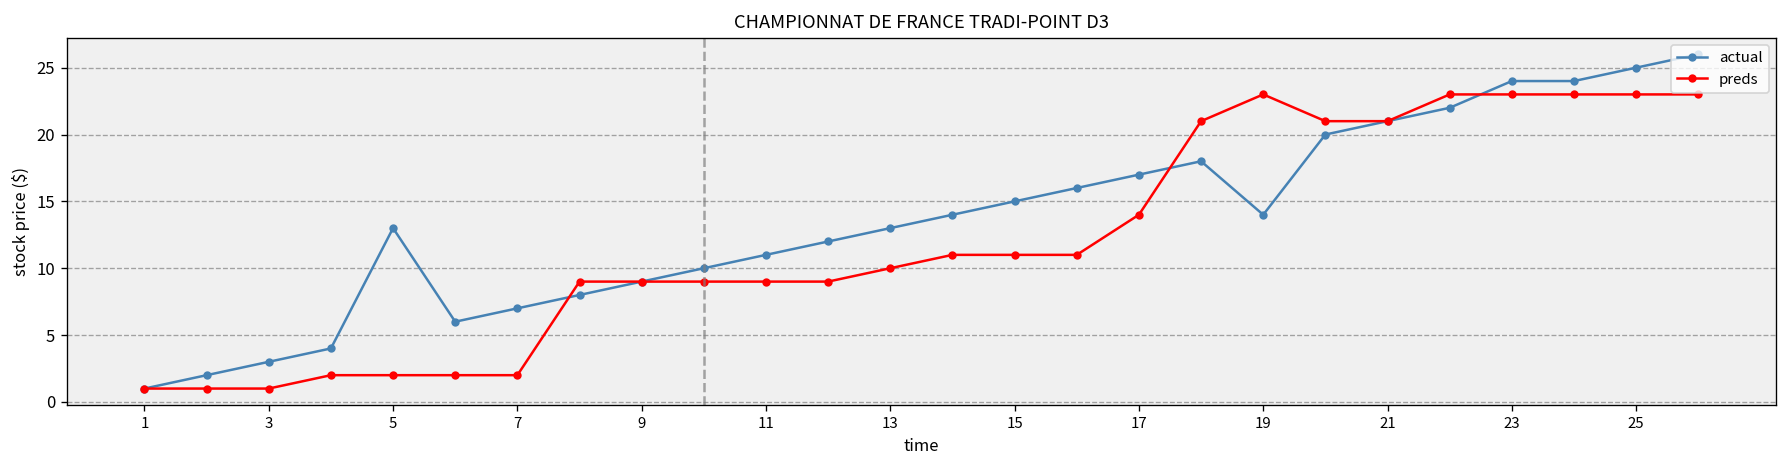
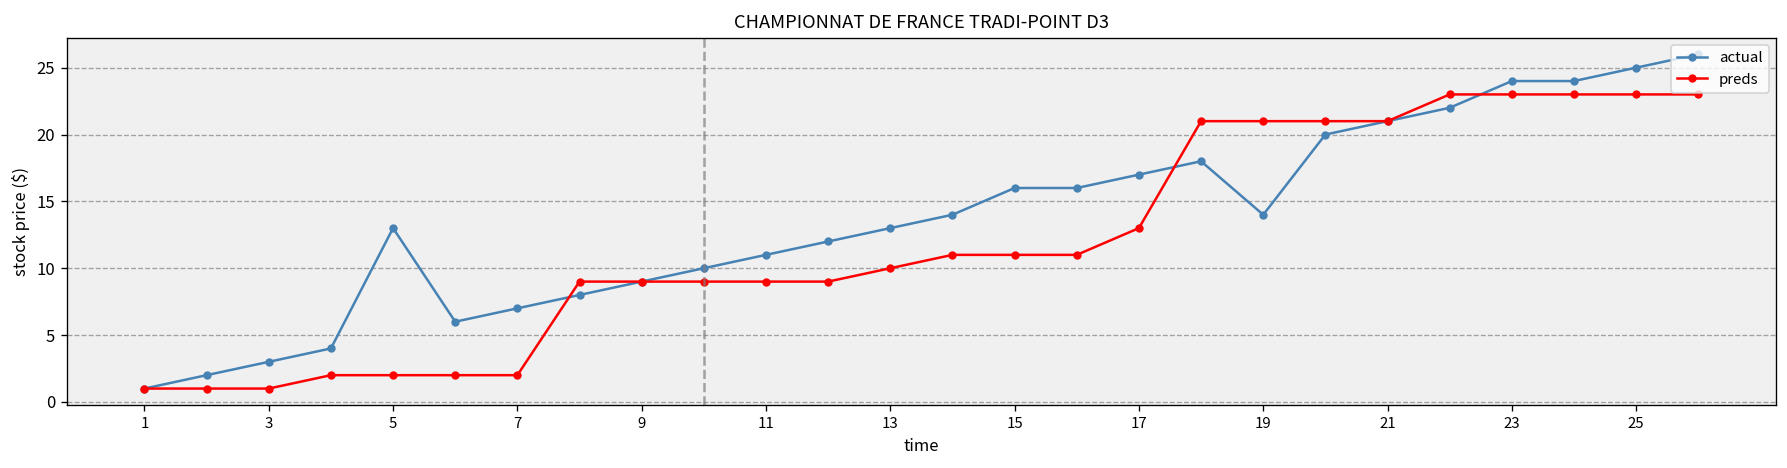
  {
    "actual": {
      "3": 3,
      "5": 13,
      "7": 7,
      "11": 11,
      "13": 13,
-     "15": 15,
+     "15": 16,
      "17": 17,
      "19": 14,
      "23": 24,
      "25": 25
    },
    "preds": {
      "3": 1,
      "5": 2,
      "7": 2,
      "11": 9,
      "13": 10,
      "15": 11,
-     "17": 14,
-     "19": 23,
+     "17": 13,
+     "19": 21,
      "23": 23,
      "25": 23
    }
  }
